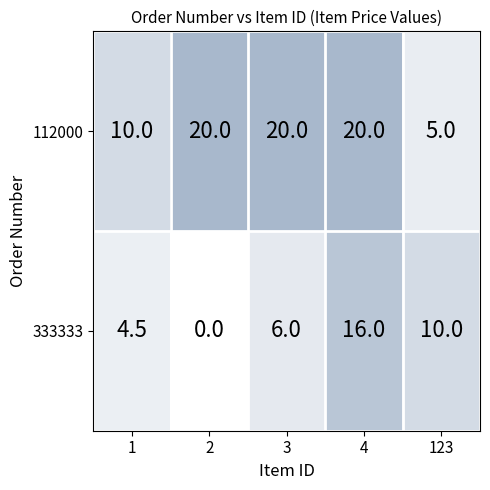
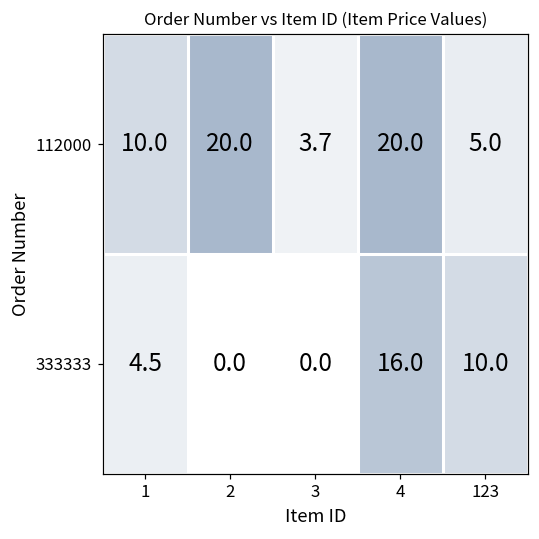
  {
    "112000": {
      "1": 10.0,
      "2": 20.0,
-     "3": 20.0,
+     "3": 3.7,
      "4": 20.0,
      "123": 5.0
    },
    "333333": {
      "1": 4.5,
      "2": 0.0,
-     "3": 6.0,
+     "3": 0.0,
      "4": 16.0,
      "123": 10.0
    }
  }
